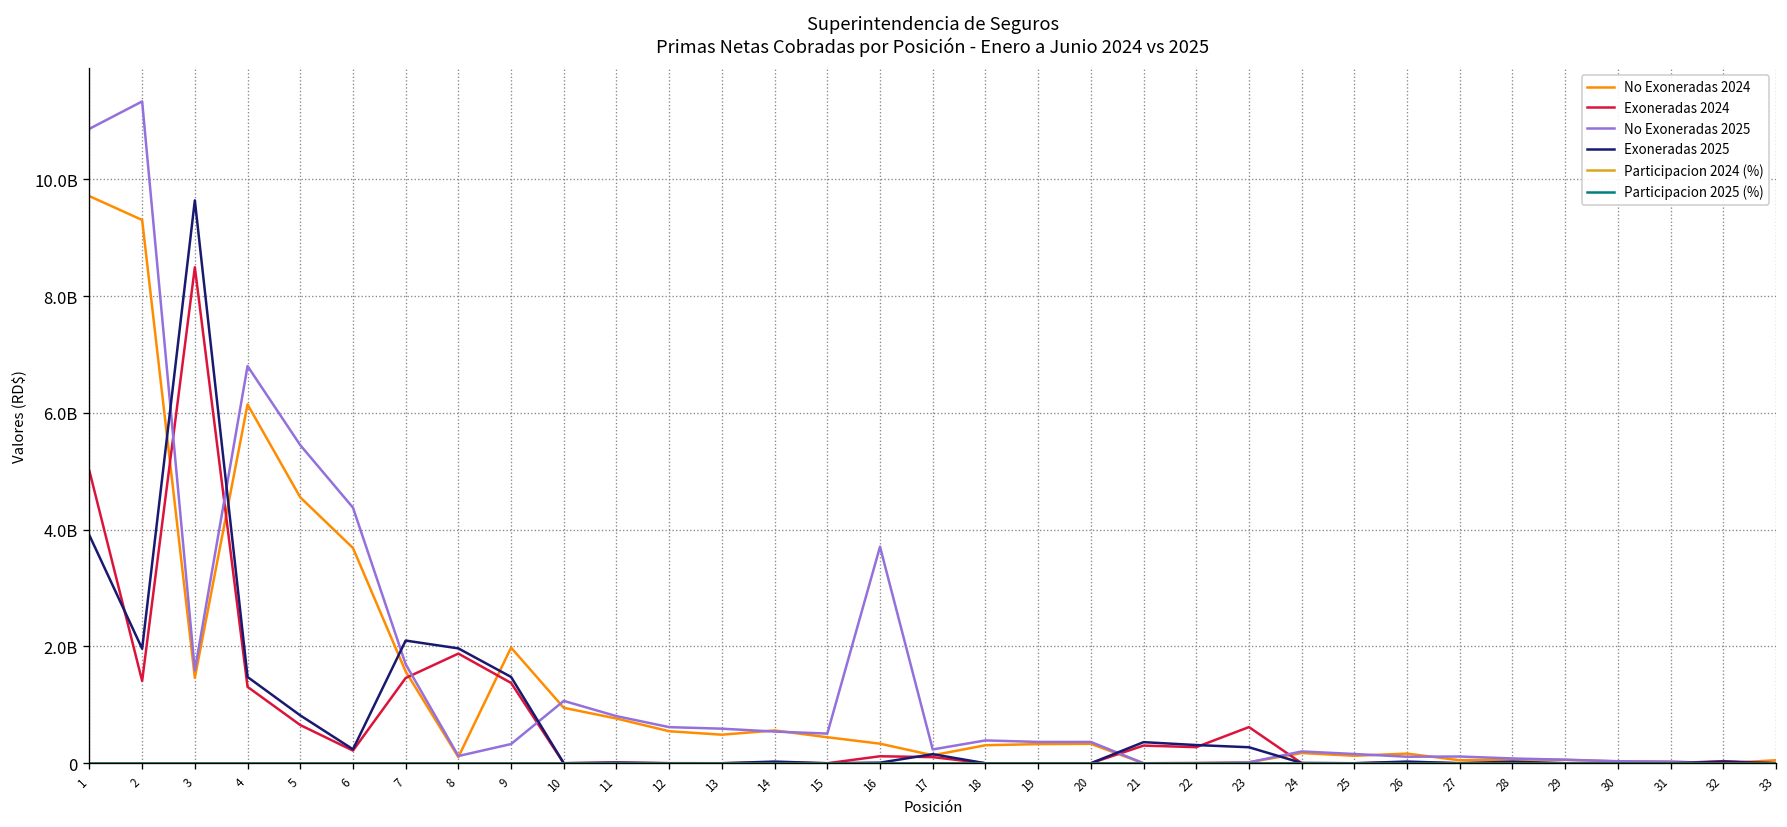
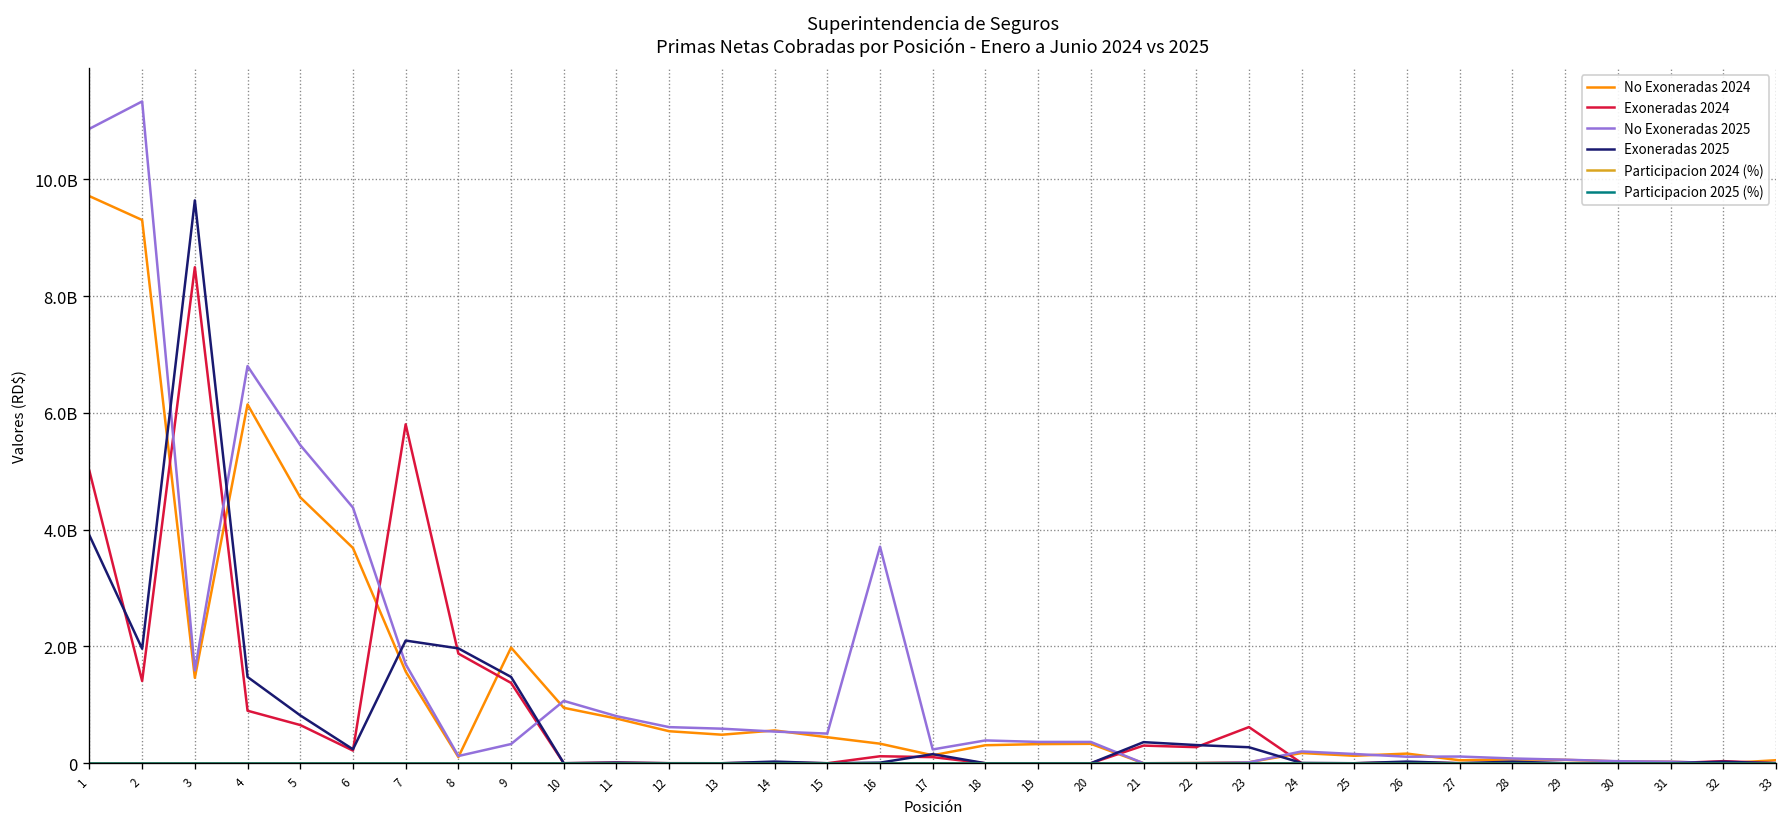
  {
    "No Exoneradas 2024": {
      "1": 9700000000,
      "2": 9300000000,
      "3": 1500000000,
      "4": 6100000000,
      "5": 4600000000,
      "6": 3700000000,
      "7": 1600000000,
      "9": 2000000000,
      "10": 900000000,
      "12": 500000000,
      "13": 500000000,
      "15": 400000000,
      "16": 300000000,
      "18": 300000000,
      "26": 200000000
    },
    "Exoneradas 2024": {
      "1": 5000000000,
      "2": 1400000000,
      "3": 8500000000,
-     "4": 1300000000,
+     "4": 900000000,
      "5": 700000000,
-     "7": 1500000000,
+     "7": 5800000000,
      "8": 1900000000,
      "9": 1400000000,
      "16": 100000000,
      "21": 300000000,
      "23": 600000000
    },
    "No Exoneradas 2025": {
      "1": 10900000000,
      "2": 11300000000,
      "3": 1600000000,
      "4": 6800000000,
      "5": 5400000000,
      "6": 4400000000,
      "7": 1700000000,
      "9": 300000000,
      "10": 1100000000,
      "12": 600000000,
      "13": 600000000,
      "15": 500000000,
      "16": 3700000000,
      "17": 200000000,
      "18": 400000000,
      "26": 100000000,
      "27": 100000000
    },
    "Exoneradas 2025": {
      "1": 3900000000,
      "2": 2000000000,
      "3": 9600000000,
      "4": 1500000000,
      "5": 800000000,
      "7": 2100000000,
      "8": 2000000000,
      "9": 1500000000,
      "21": 400000000,
      "23": 300000000
    },
    "Participacion 2025 (%)": {
      "1": 0,
      "2": 0,
      "3": 0,
      "4": 0,
      "5": 0,
      "6": 0,
      "7": 0,
      "8": 0,
      "9": 0,
      "17": 0
    }
  }
